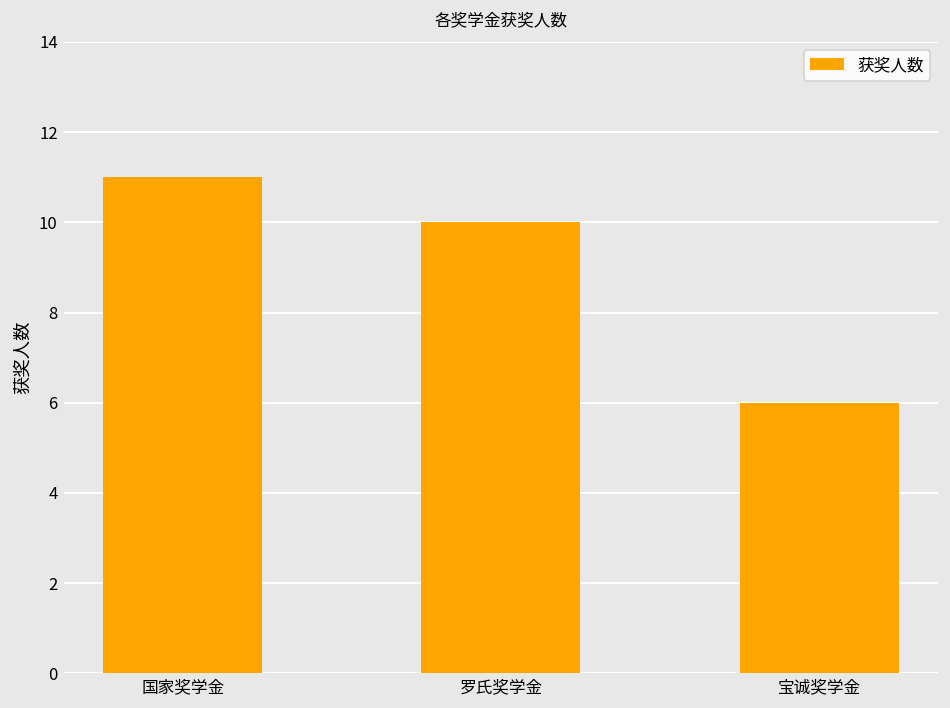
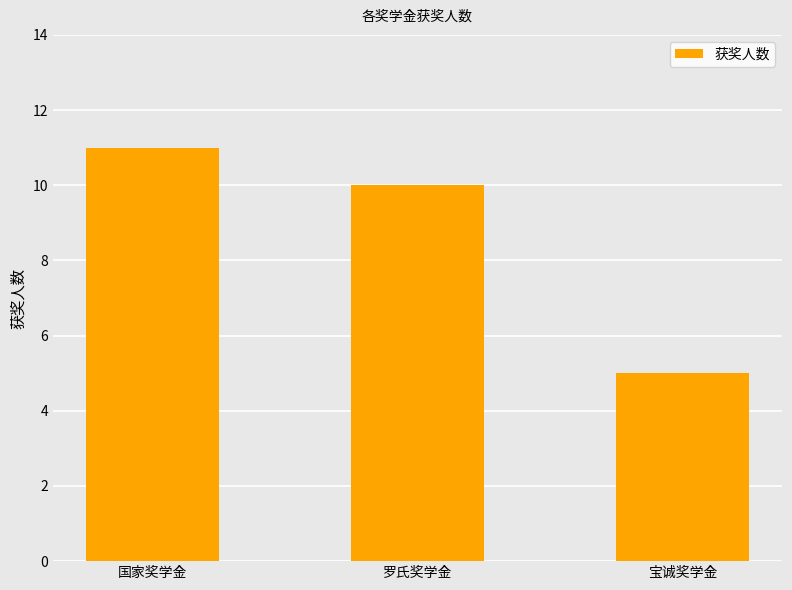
  {
    "国家奖学金": 11,
    "罗氏奖学金": 10,
-   "宝诚奖学金": 6
+   "宝诚奖学金": 5
  }
